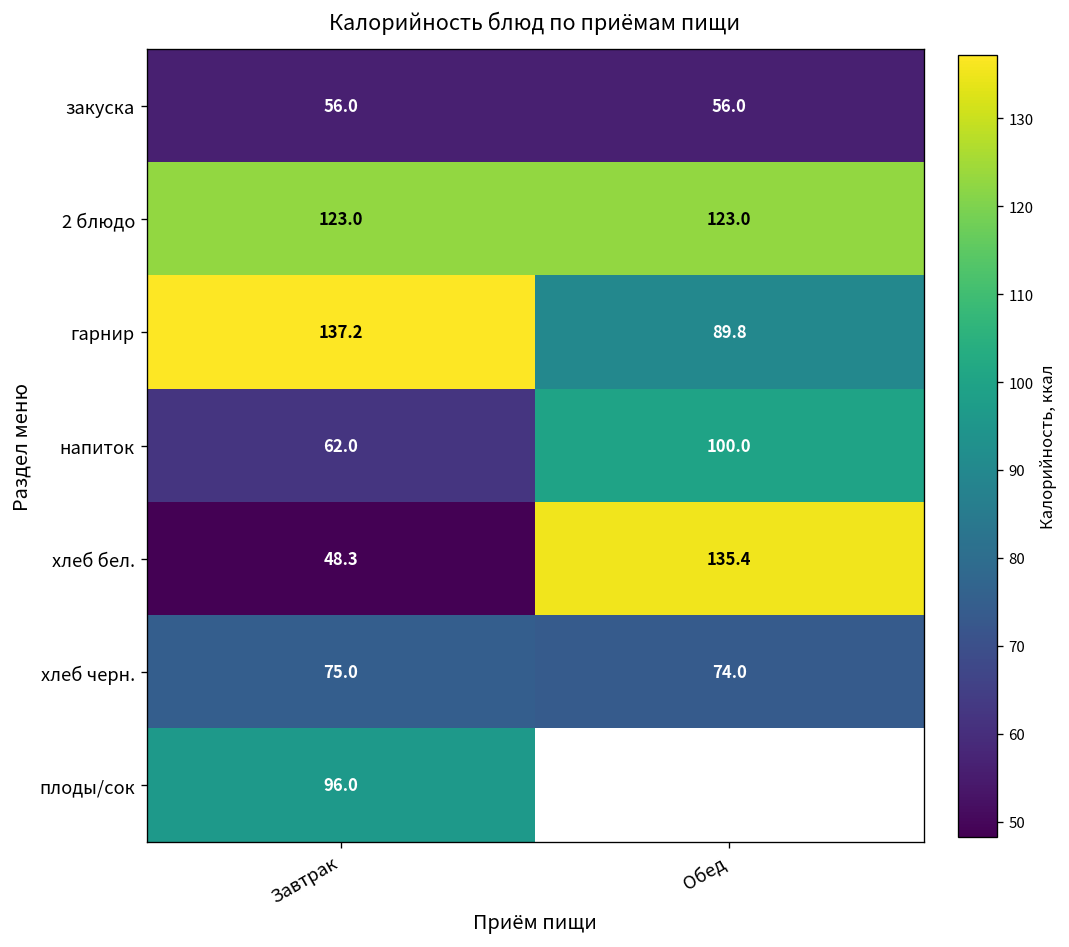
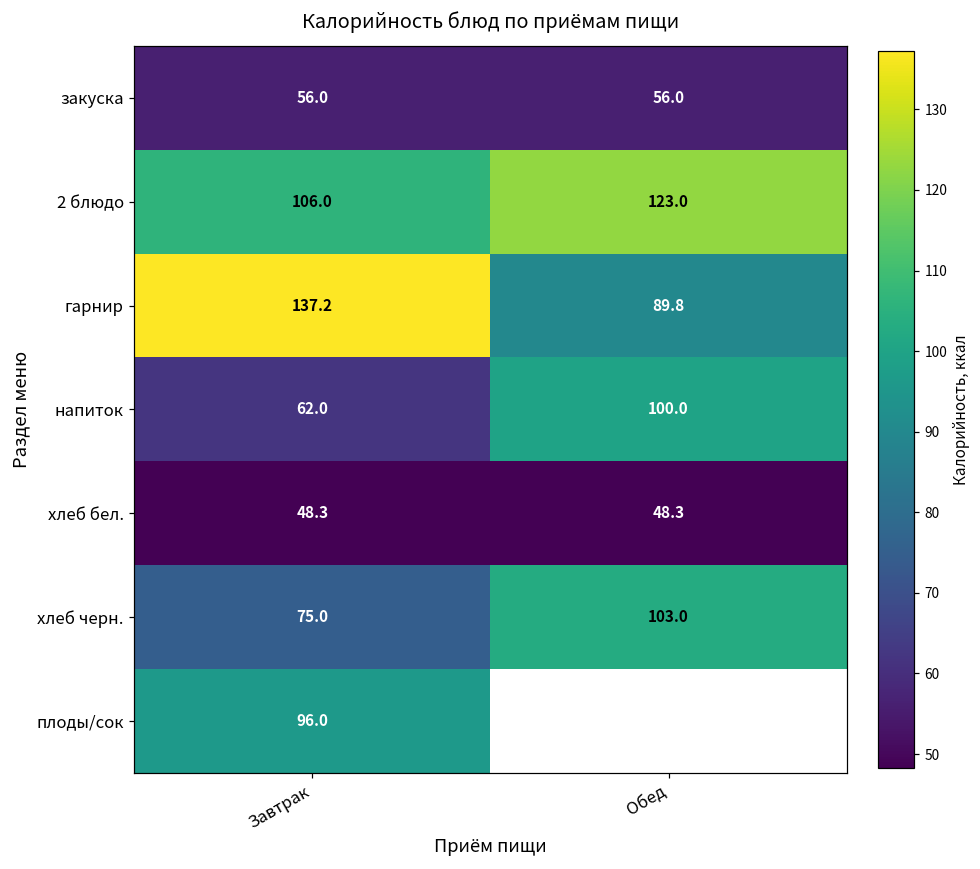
  {
    "закуска": {
      "Завтрак": 56.0,
      "Обед": 56.0
    },
    "2 блюдо": {
-     "Завтрак": 123.0,
+     "Завтрак": 106.0,
      "Обед": 123.0
    },
    "гарнир": {
      "Завтрак": 137.2,
      "Обед": 89.8
    },
    "напиток": {
      "Завтрак": 62.0,
      "Обед": 100.0
    },
    "хлеб бел.": {
      "Завтрак": 48.3,
-     "Обед": 135.4
+     "Обед": 48.3
    },
    "хлеб черн.": {
      "Завтрак": 75.0,
-     "Обед": 74.0
+     "Обед": 103.0
    },
    "плоды/сок": {
      "Завтрак": 96.0
    }
  }
